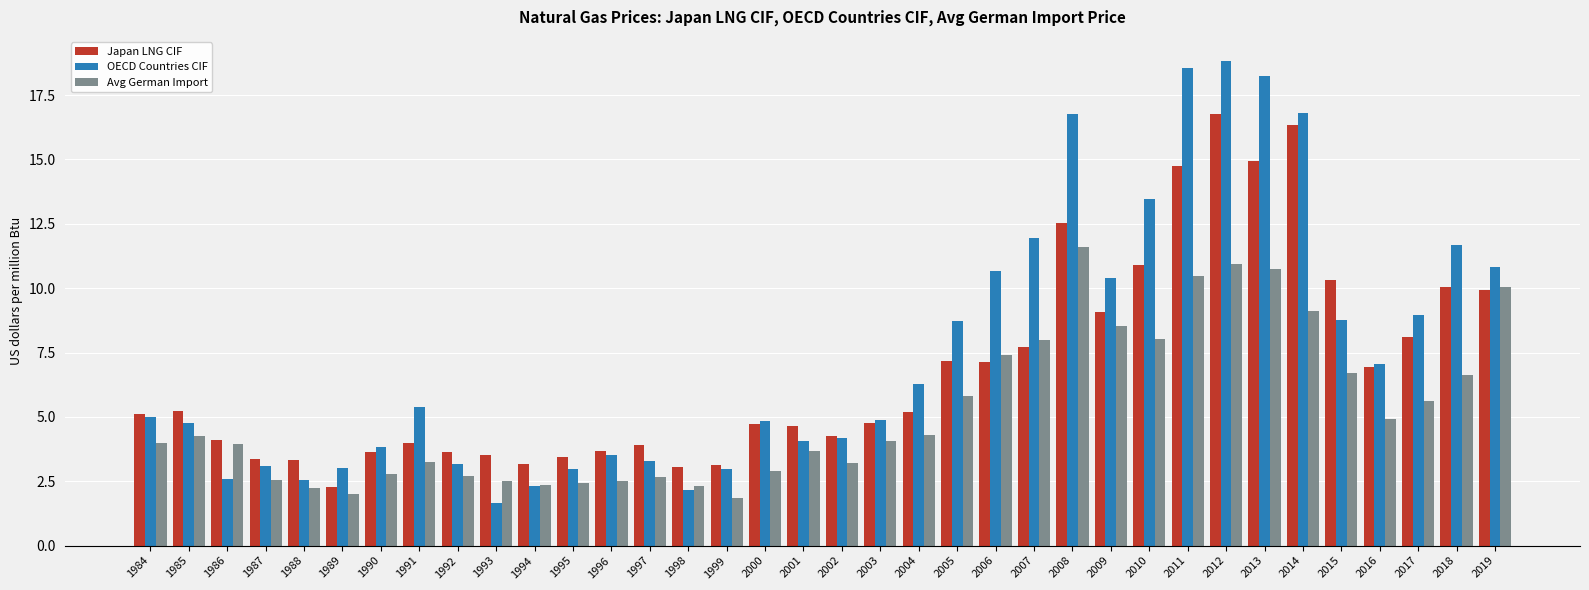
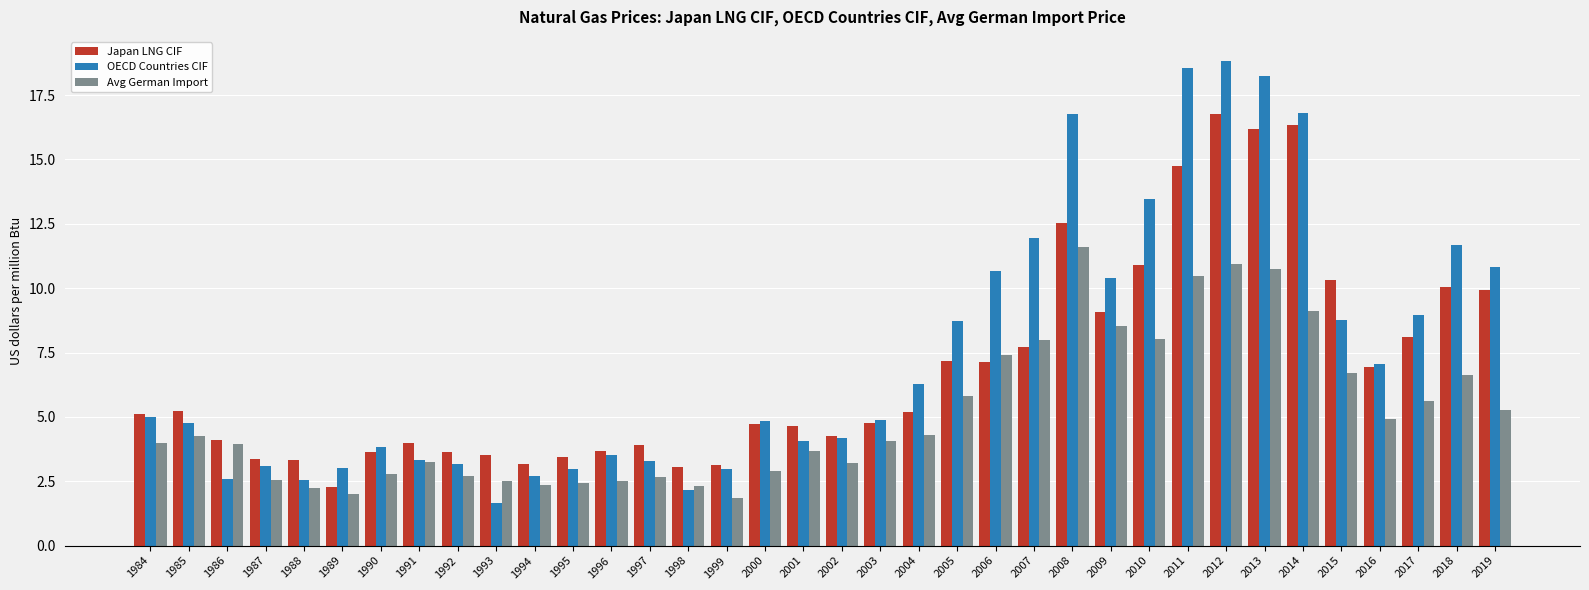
  {
    "Japan LNG CIF": {
      "1984": 5.1,
      "1985": 5.2,
      "1986": 4.1,
      "1987": 3.4,
      "1988": 3.3,
      "1989": 2.3,
      "1990": 3.6,
      "1991": 4.0,
      "1992": 3.6,
      "1993": 3.5,
      "1994": 3.2,
      "1995": 3.5,
      "1996": 3.7,
      "1997": 3.9,
      "1998": 3.0,
      "1999": 3.1,
      "2000": 4.7,
      "2001": 4.6,
      "2002": 4.3,
      "2003": 4.8,
      "2004": 5.2,
      "2005": 7.2,
      "2006": 7.1,
      "2007": 7.7,
      "2008": 12.5,
      "2009": 9.1,
      "2010": 10.9,
      "2011": 14.7,
      "2012": 16.7,
-     "2013": 14.9,
+     "2013": 16.2,
      "2014": 16.3,
      "2015": 10.3,
      "2016": 6.9,
      "2017": 8.1,
      "2018": 10.0,
      "2019": 9.9
    },
    "OECD Countries CIF": {
      "1984": 5.0,
      "1985": 4.8,
      "1986": 2.6,
      "1987": 3.1,
      "1988": 2.6,
      "1989": 3.0,
      "1990": 3.8,
-     "1991": 5.4,
+     "1991": 3.3,
      "1992": 3.2,
      "1993": 1.6,
-     "1994": 2.3,
+     "1994": 2.7,
      "1995": 3.0,
      "1996": 3.5,
      "1997": 3.3,
      "1998": 2.2,
      "1999": 3.0,
      "2000": 4.8,
      "2001": 4.1,
      "2002": 4.2,
      "2003": 4.9,
      "2004": 6.3,
      "2005": 8.7,
      "2006": 10.7,
      "2007": 12.0,
      "2008": 16.8,
      "2009": 10.4,
      "2010": 13.5,
      "2011": 18.6,
      "2012": 18.8,
      "2013": 18.3,
      "2014": 16.8,
      "2015": 8.8,
      "2016": 7.0,
      "2017": 9.0,
      "2018": 11.7,
      "2019": 10.8
    },
    "Avg German Import": {
      "1984": 4.0,
      "1985": 4.3,
      "1986": 3.9,
      "1987": 2.5,
      "1988": 2.2,
      "1989": 2.0,
      "1990": 2.8,
      "1991": 3.2,
      "1992": 2.7,
      "1993": 2.5,
      "1994": 2.4,
      "1995": 2.4,
      "1996": 2.5,
      "1997": 2.7,
      "1998": 2.3,
      "1999": 1.9,
      "2000": 2.9,
      "2001": 3.7,
      "2002": 3.2,
      "2003": 4.1,
      "2004": 4.3,
      "2005": 5.8,
      "2006": 7.4,
      "2007": 8.0,
      "2008": 11.6,
      "2009": 8.5,
      "2010": 8.0,
      "2011": 10.5,
      "2012": 10.9,
      "2013": 10.7,
      "2014": 9.1,
      "2015": 6.7,
      "2016": 4.9,
      "2017": 5.6,
      "2018": 6.6,
-     "2019": 10.0
+     "2019": 5.3
    }
  }
